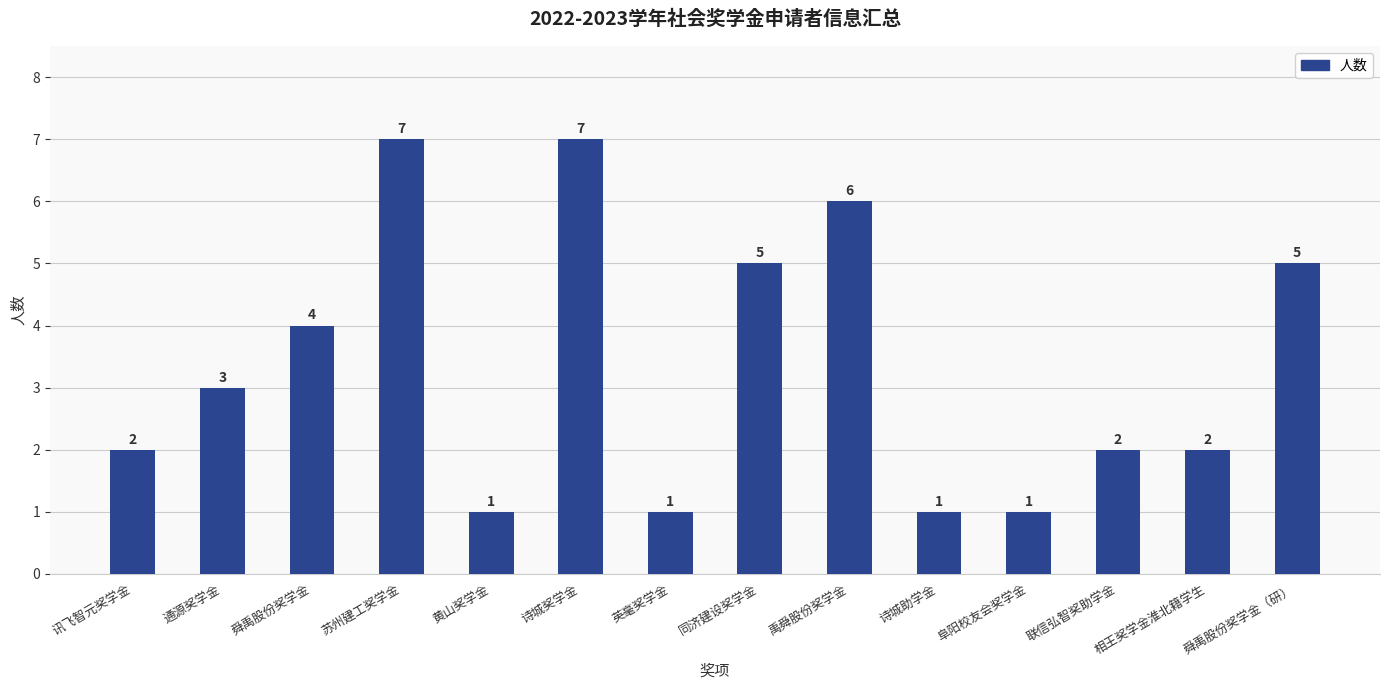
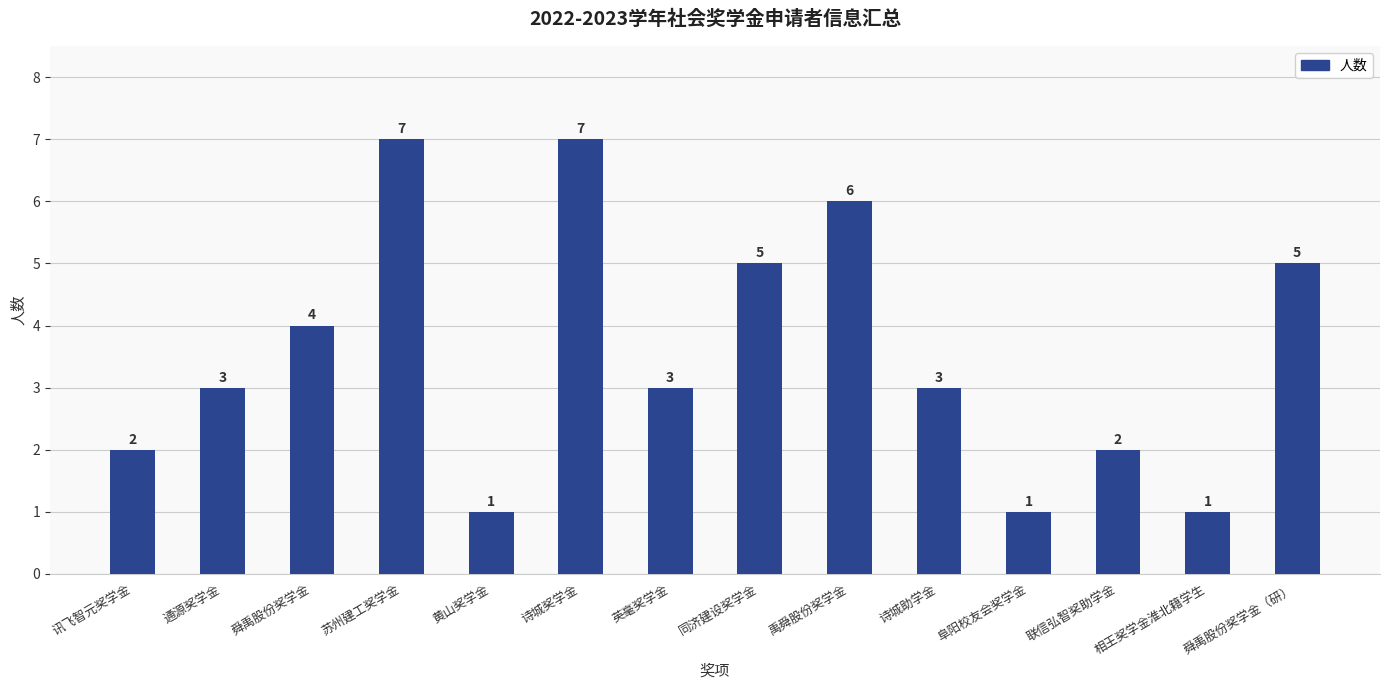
  {
    "讯飞智元奖学金": 2,
    "通源奖学金": 3,
    "舜禹股份奖学金": 4,
    "苏州建工奖学金": 7,
    "黄山奖学金": 1,
    "诗城奖学金": 7,
-   "英毫奖学金": 1,
+   "英毫奖学金": 3,
    "同济建设奖学金": 5,
    "禹舜股份奖学金": 6,
-   "诗城助学金": 1,
+   "诗城助学金": 3,
    "阜阳校友会奖学金": 1,
    "联信弘智奖助学金": 2,
-   "相王奖学金淮北籍学生": 2,
+   "相王奖学金淮北籍学生": 1,
    "舜禹股份奖学金（研）": 5
  }
